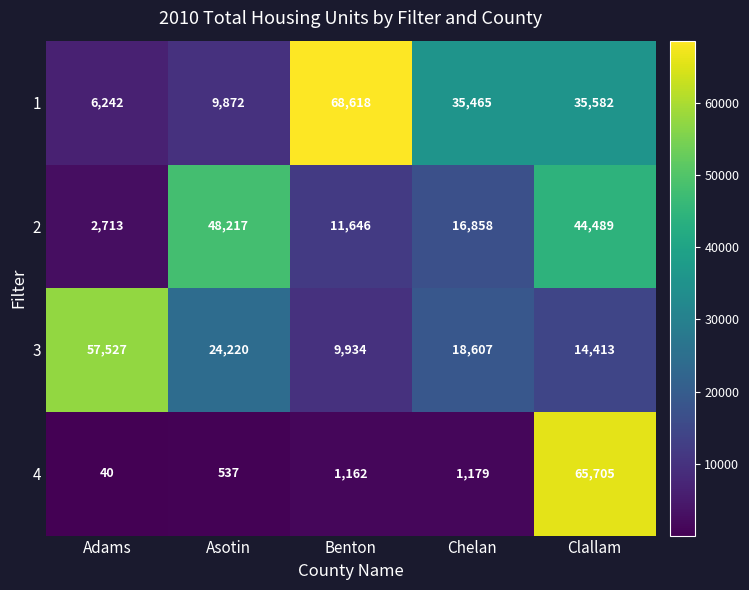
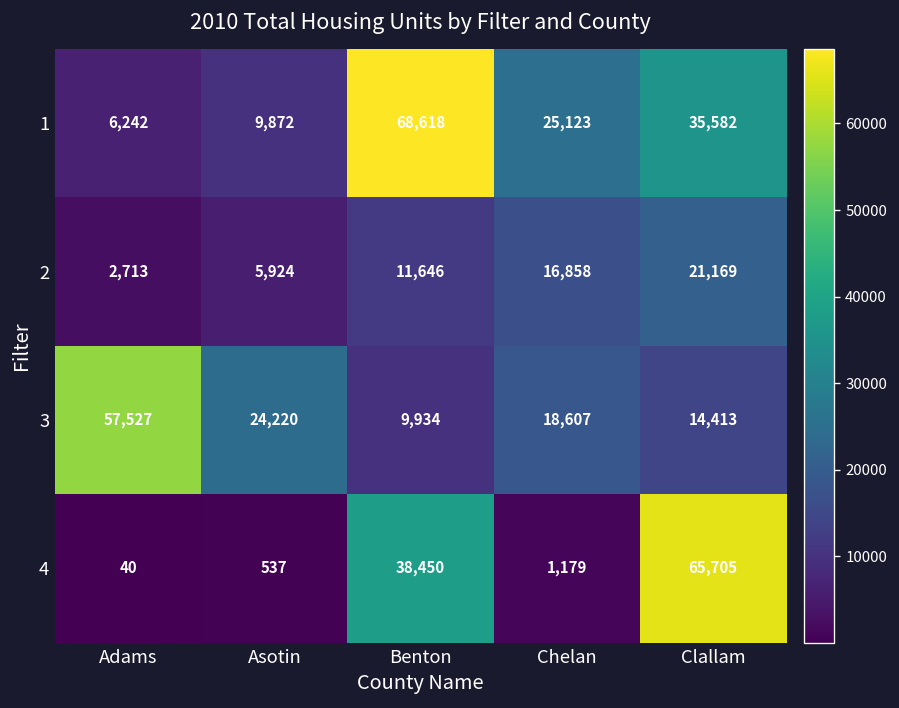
  {
    "1": {
      "Adams": "6,242",
      "Asotin": "9,872",
      "Benton": "68,618",
-     "Chelan": "35,465",
+     "Chelan": "25,123",
      "Clallam": "35,582"
    },
    "2": {
      "Adams": "2,713",
-     "Asotin": "48,217",
+     "Asotin": "5,924",
      "Benton": "11,646",
      "Chelan": "16,858",
-     "Clallam": "44,489"
+     "Clallam": "21,169"
    },
    "3": {
      "Adams": "57,527",
      "Asotin": "24,220",
      "Benton": "9,934",
      "Chelan": "18,607",
      "Clallam": "14,413"
    },
    "4": {
      "Adams": "40",
      "Asotin": "537",
-     "Benton": "1,162",
+     "Benton": "38,450",
      "Chelan": "1,179",
      "Clallam": "65,705"
    }
  }
